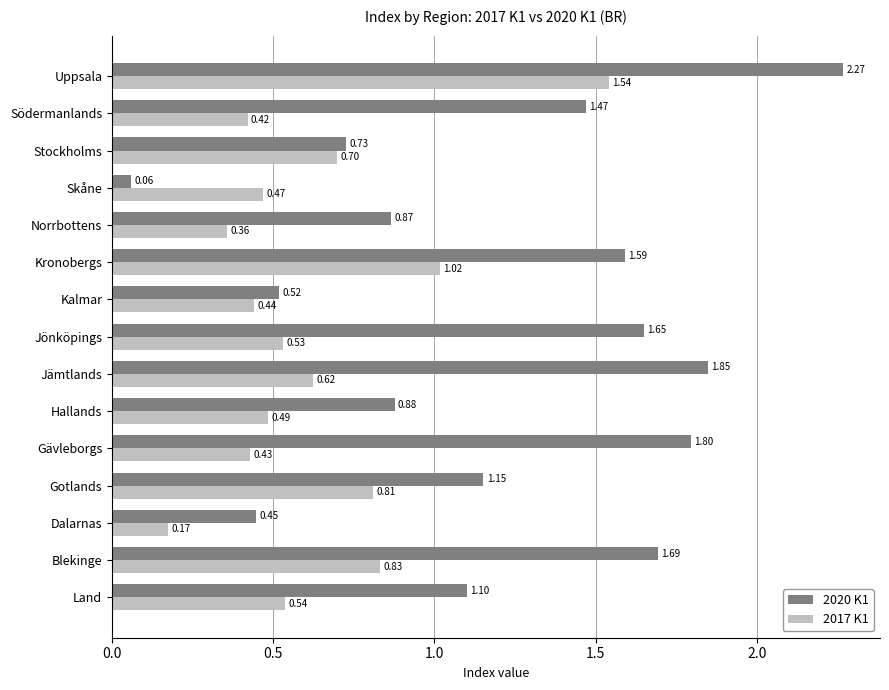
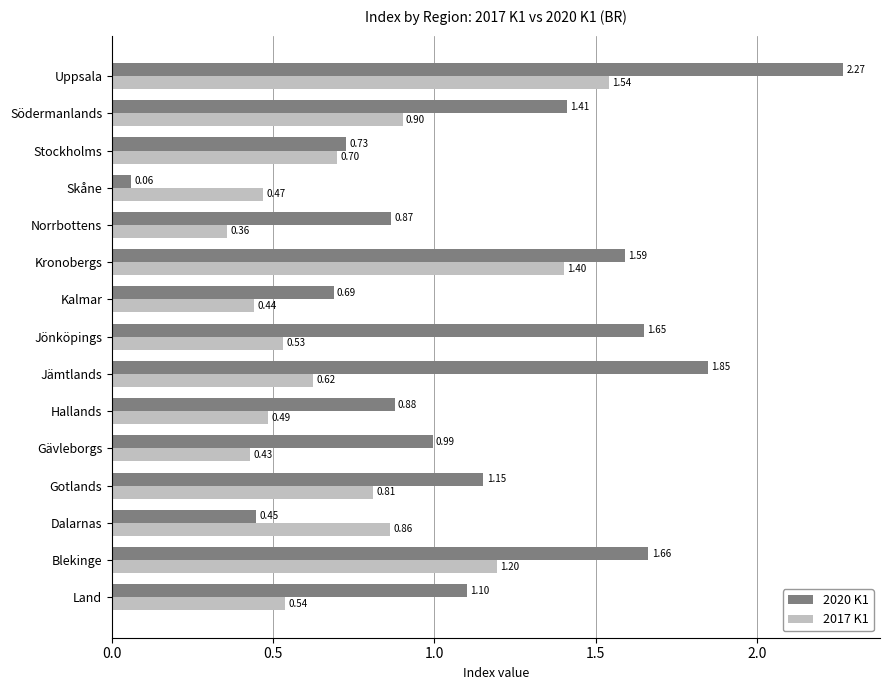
  {
    "2020 K1": {
      "Uppsala": 2.27,
-     "Södermanlands": 1.47,
+     "Södermanlands": 1.41,
      "Stockholms": 0.73,
      "Skåne": 0.06,
      "Norrbottens": 0.87,
      "Kronobergs": 1.59,
-     "Kalmar": 0.52,
+     "Kalmar": 0.69,
      "Jönköpings": 1.65,
      "Jämtlands": 1.85,
      "Hallands": 0.88,
-     "Gävleborgs": 1.80,
+     "Gävleborgs": 0.99,
      "Gotlands": 1.15,
      "Dalarnas": 0.45,
-     "Blekinge": 1.69,
+     "Blekinge": 1.66,
      "Land": 1.10
    },
    "2017 K1": {
      "Uppsala": 1.54,
-     "Södermanlands": 0.42,
+     "Södermanlands": 0.90,
      "Stockholms": 0.70,
      "Skåne": 0.47,
      "Norrbottens": 0.36,
-     "Kronobergs": 1.02,
+     "Kronobergs": 1.40,
      "Kalmar": 0.44,
      "Jönköpings": 0.53,
      "Jämtlands": 0.62,
      "Hallands": 0.49,
      "Gävleborgs": 0.43,
      "Gotlands": 0.81,
-     "Dalarnas": 0.17,
-     "Blekinge": 0.83,
+     "Dalarnas": 0.86,
+     "Blekinge": 1.20,
      "Land": 0.54
    }
  }
